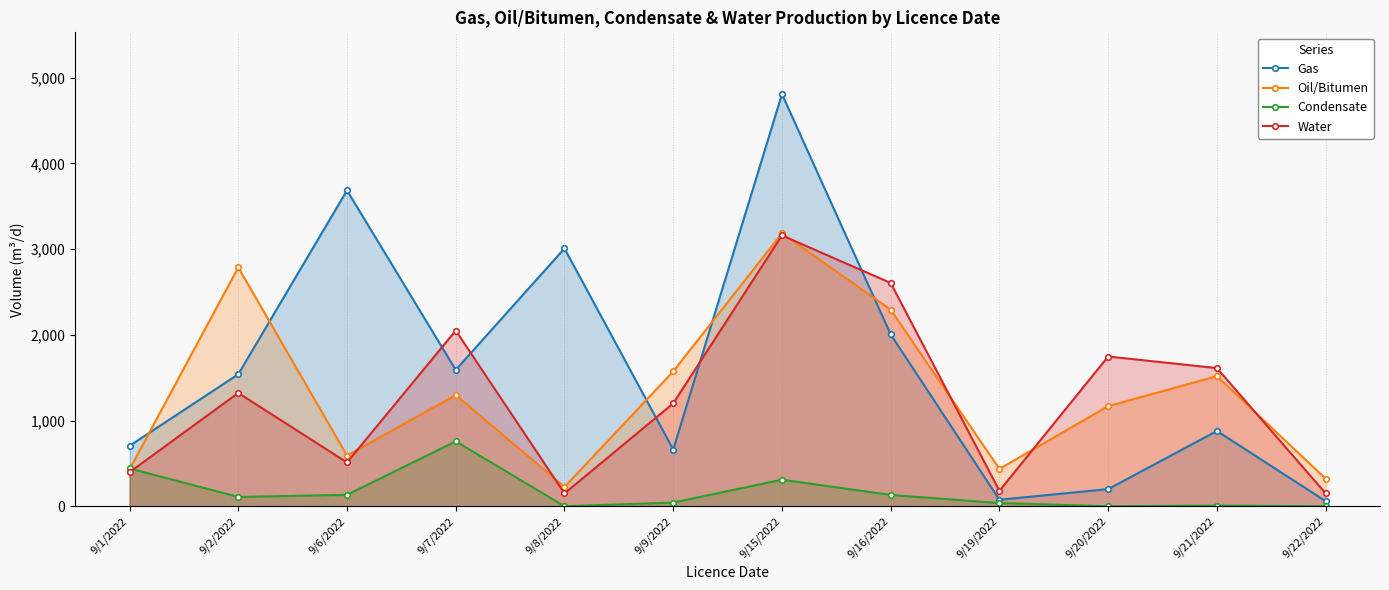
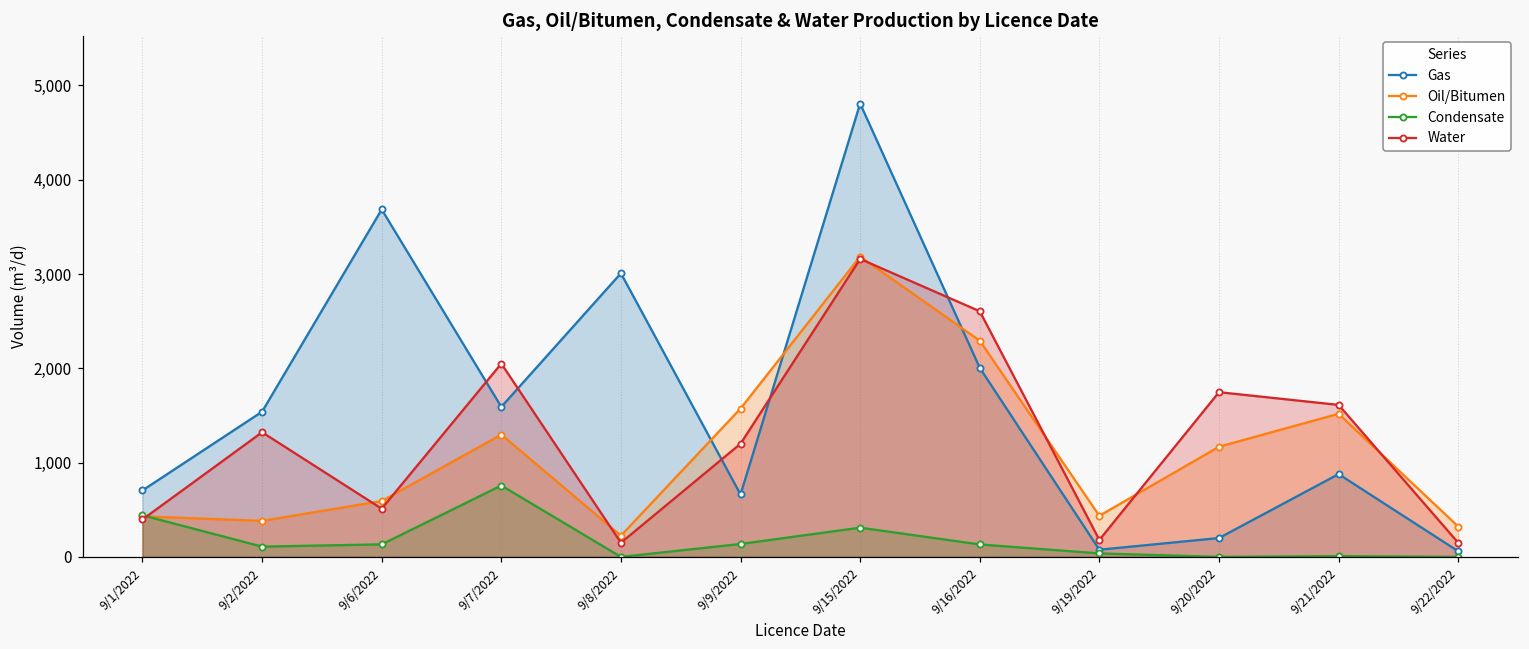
  {
    "Gas": {
      "9/1/2022": "700",
      "9/2/2022": "1,500",
      "9/6/2022": "3,700",
      "9/7/2022": "1,600",
      "9/8/2022": "3,000",
      "9/9/2022": "700",
      "9/15/2022": "4,800",
      "9/16/2022": "2,000",
      "9/19/2022": "100",
      "9/20/2022": "200",
      "9/21/2022": "900",
      "9/22/2022": "100"
    },
    "Oil/Bitumen": {
-     "9/2/2022": "2,800",
+     "9/2/2022": "400",
      "9/6/2022": "600",
      "9/7/2022": "1,300",
      "9/8/2022": "200",
      "9/9/2022": "1,600",
      "9/16/2022": "2,300",
      "9/19/2022": "400",
      "9/20/2022": "1,200",
      "9/21/2022": "1,500",
      "9/22/2022": "300"
    },
    "Condensate": {
      "9/2/2022": "100",
      "9/6/2022": "100",
      "9/7/2022": "800",
      "9/8/2022": "0",
-     "9/9/2022": "0",
+     "9/9/2022": "100",
      "9/15/2022": "300",
      "9/16/2022": "100",
      "9/19/2022": "0",
      "9/20/2022": "0",
      "9/21/2022": "0",
      "9/22/2022": "0"
    },
    "Water": {
      "9/1/2022": "400",
      "9/2/2022": "1,300",
      "9/6/2022": "500",
      "9/7/2022": "2,100",
      "9/8/2022": "200",
      "9/9/2022": "1,200",
      "9/16/2022": "2,600",
      "9/19/2022": "200",
      "9/20/2022": "1,700",
      "9/21/2022": "1,600",
      "9/22/2022": "200"
    }
  }
